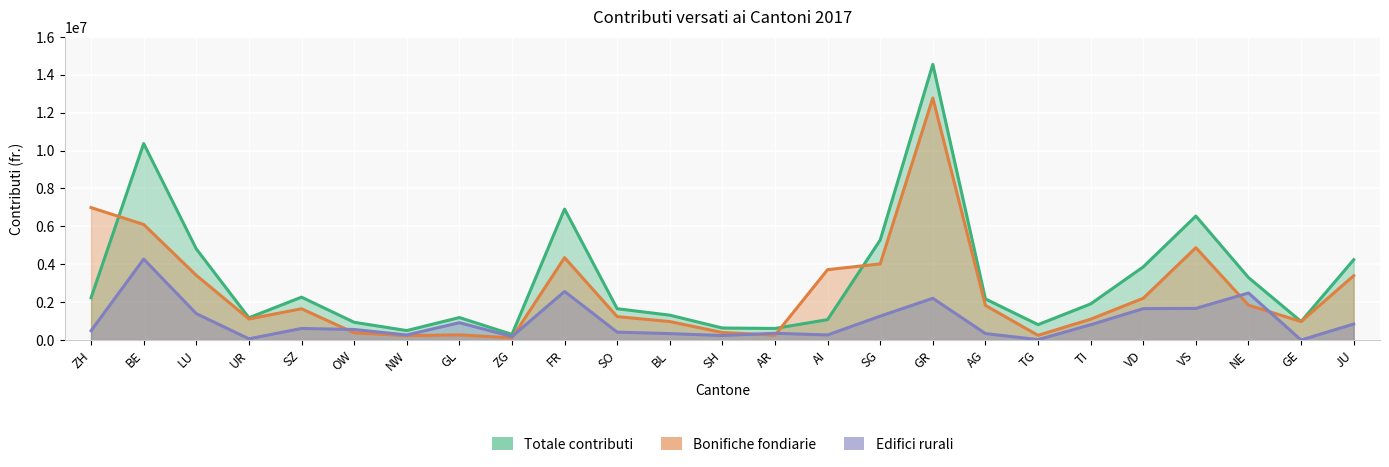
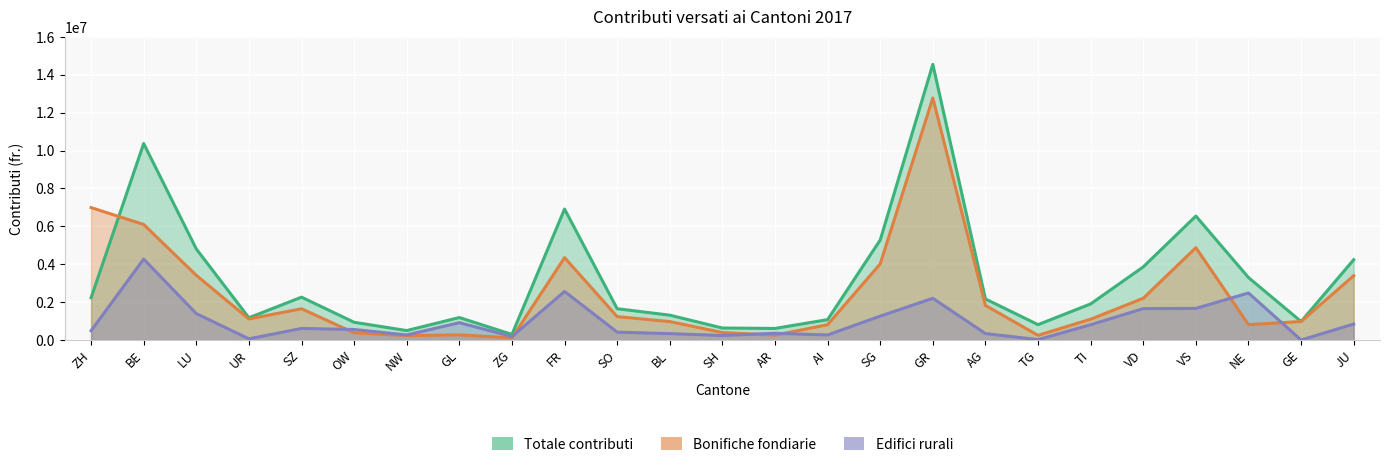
  {
    "Bonifiche fondiarie": {
      "ZH": 7000000,
      "BE": 6100000,
      "LU": 3400000,
      "SZ": 1700000,
      "OW": 400000,
      "GL": 300000,
      "FR": 4300000,
      "SO": 1200000,
      "BL": 1000000,
      "SH": 400000,
-     "AI": 3700000,
+     "AI": 800000,
      "SG": 4000000,
      "GR": 12800000,
      "AG": 1800000,
      "TG": 200000,
      "TI": 1100000,
      "VD": 2200000,
      "VS": 4900000,
-     "NE": 1800000,
+     "NE": 800000,
      "JU": 3400000
    }
  }
